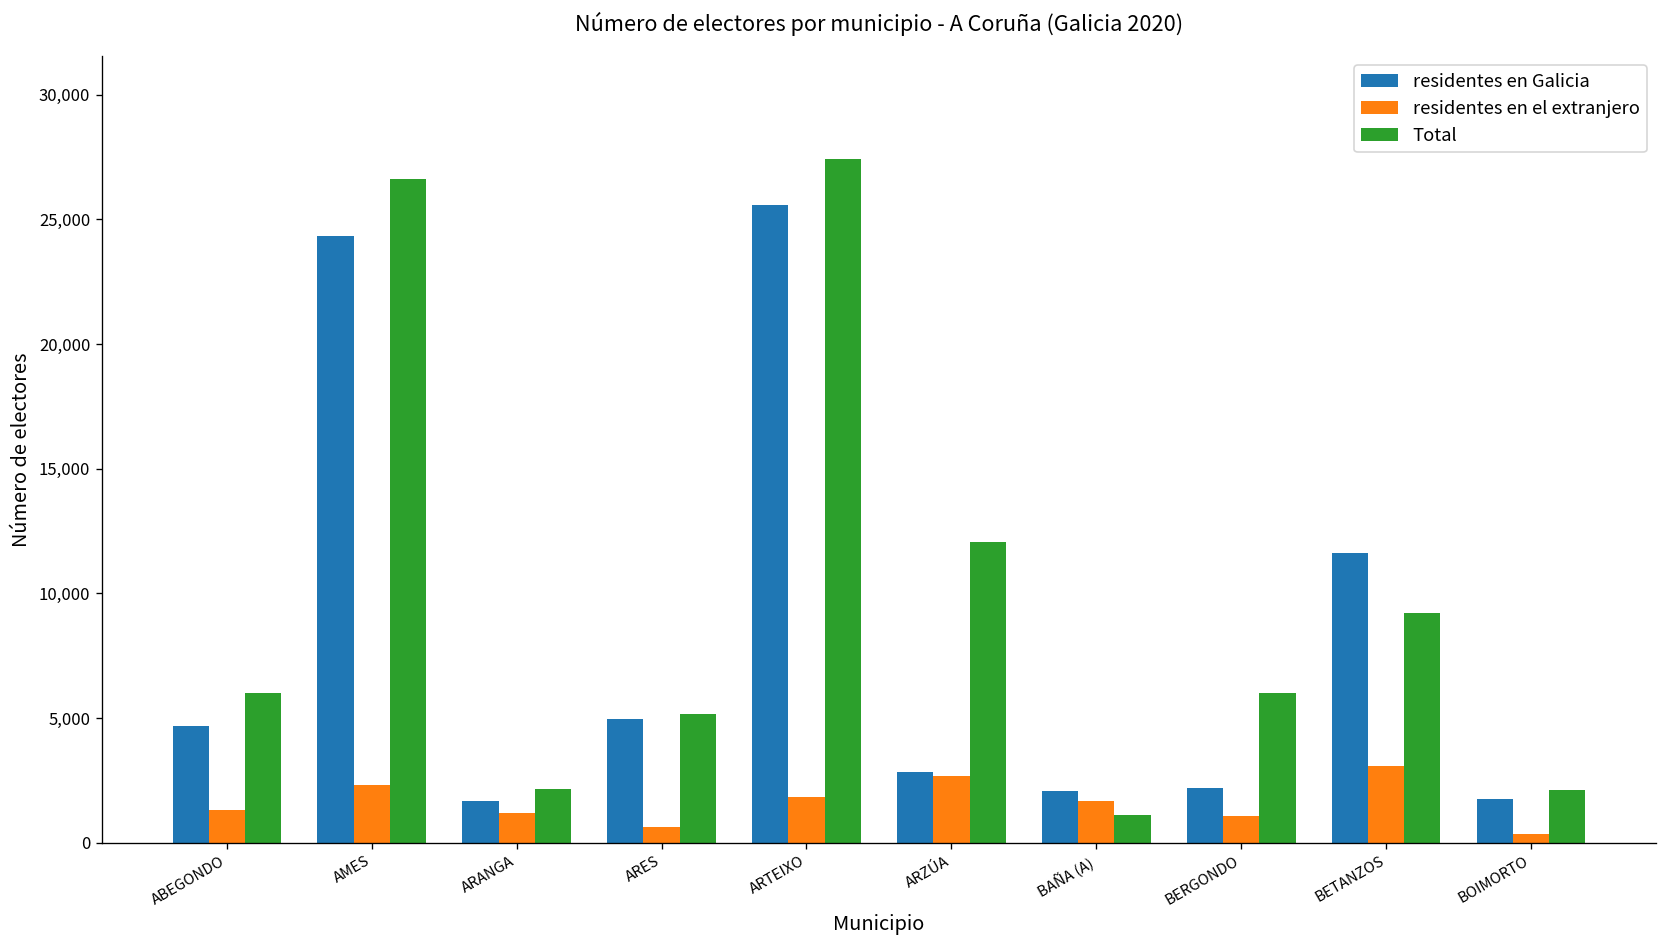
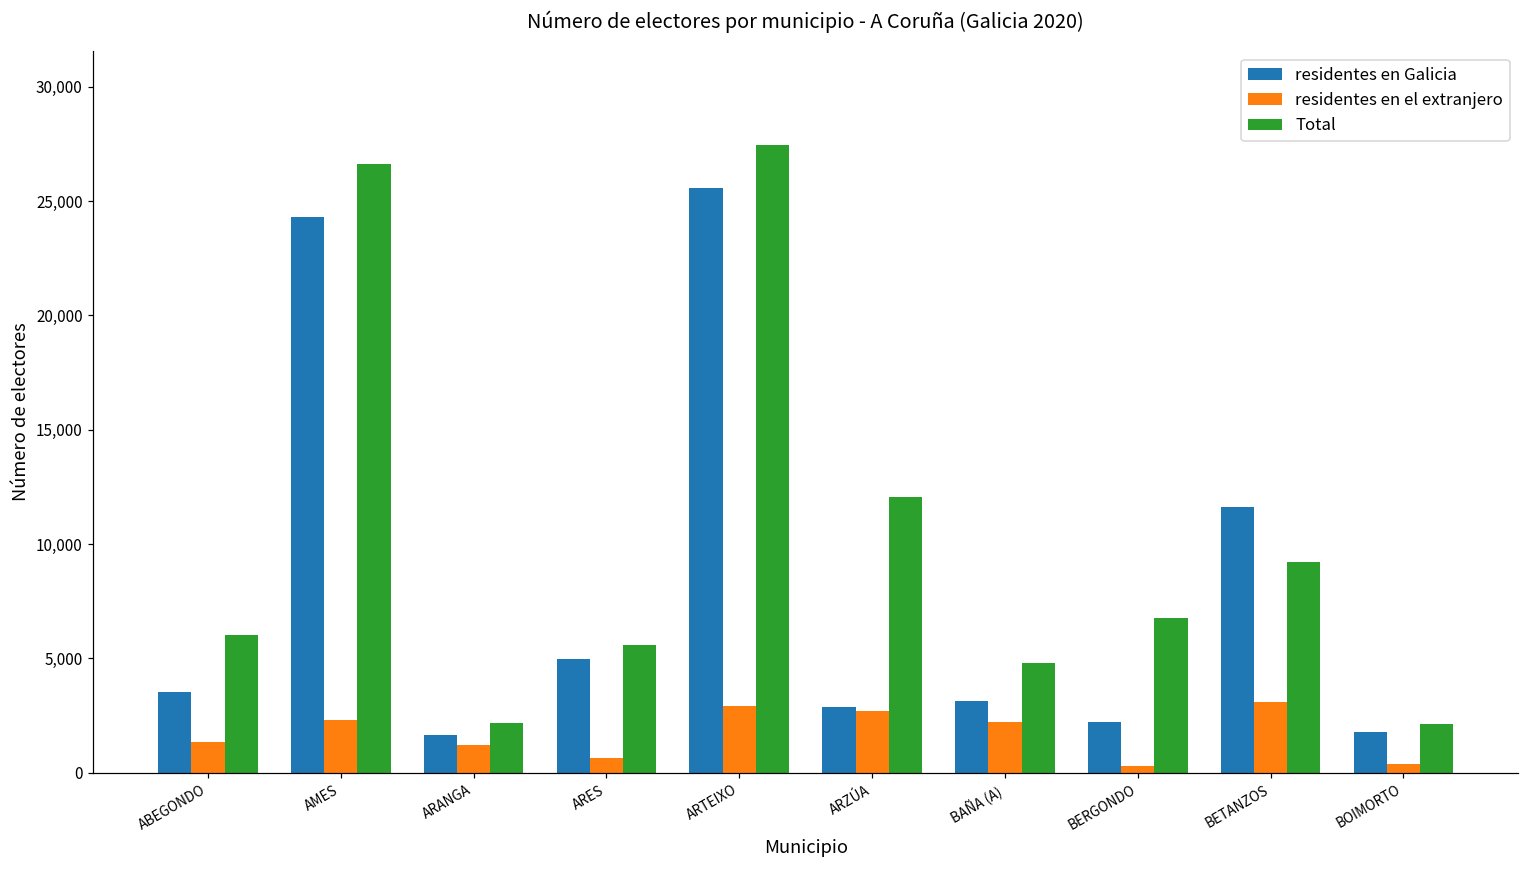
  {
    "residentes en Galicia": {
-     "ABEGONDO": "4,700",
+     "ABEGONDO": "3,500",
      "AMES": "24,300",
      "ARANGA": "1,700",
      "ARES": "5,000",
      "ARTEIXO": "25,600",
      "ARZÚA": "2,900",
-     "BAÑA (A)": "2,100",
+     "BAÑA (A)": "3,100",
      "BERGONDO": "2,200",
      "BETANZOS": "11,600",
      "BOIMORTO": "1,800"
    },
    "residentes en el extranjero": {
      "ABEGONDO": "1,300",
      "AMES": "2,300",
      "ARANGA": "1,200",
      "ARES": "600",
-     "ARTEIXO": "1,800",
+     "ARTEIXO": "2,900",
      "ARZÚA": "2,700",
-     "BAÑA (A)": "1,700",
-     "BERGONDO": "1,100",
+     "BAÑA (A)": "2,200",
+     "BERGONDO": "300",
      "BETANZOS": "3,100",
      "BOIMORTO": "400"
    },
    "Total": {
      "ABEGONDO": "6,000",
      "AMES": "26,600",
      "ARANGA": "2,200",
-     "ARES": "5,200",
+     "ARES": "5,600",
      "ARTEIXO": "27,400",
      "ARZÚA": "12,000",
-     "BAÑA (A)": "1,100",
-     "BERGONDO": "6,000",
+     "BAÑA (A)": "4,800",
+     "BERGONDO": "6,800",
      "BETANZOS": "9,200",
      "BOIMORTO": "2,100"
    }
  }
